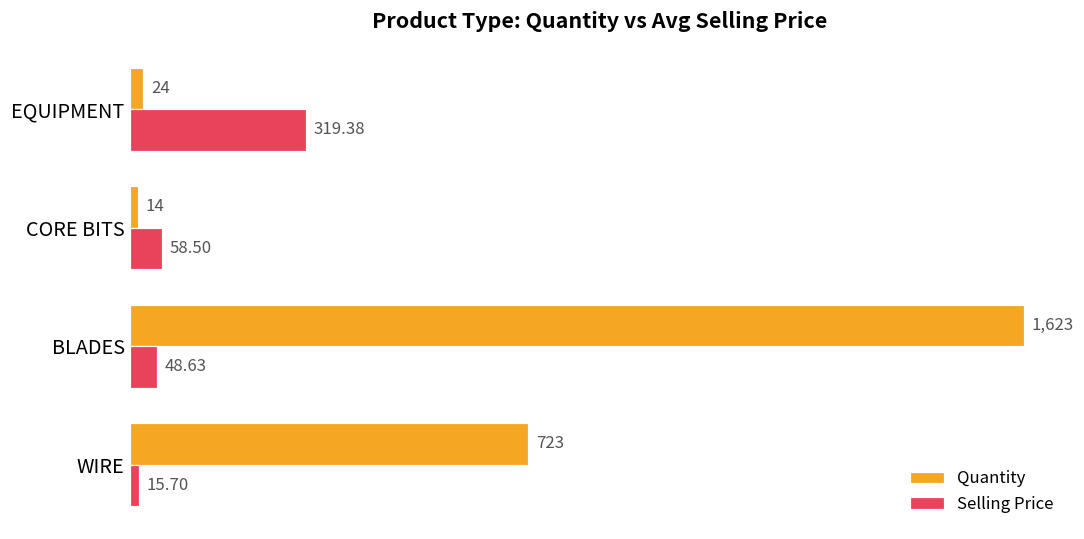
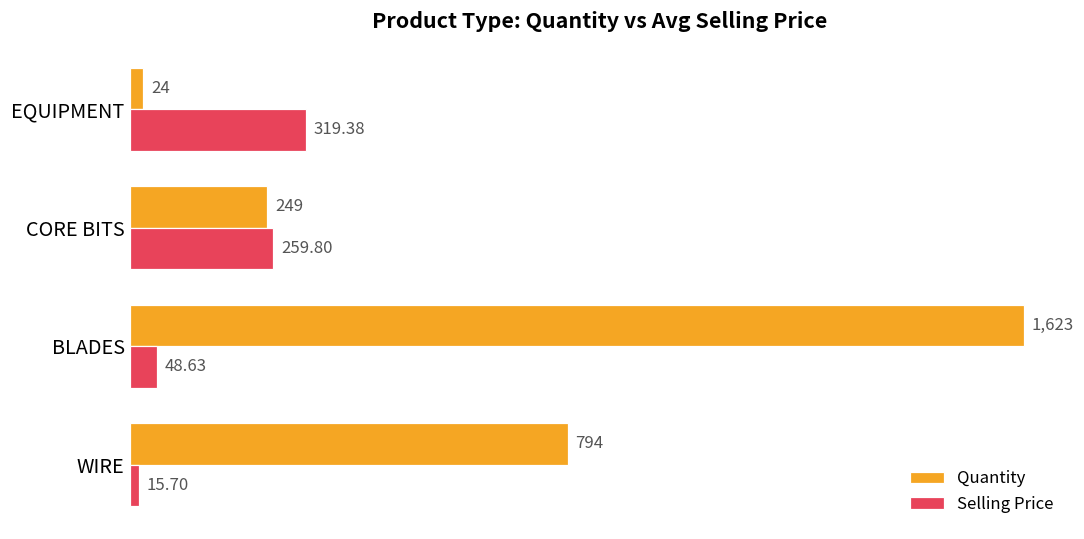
  {
    "Quantity": {
      "EQUIPMENT": "24",
-     "CORE BITS": "14",
+     "CORE BITS": "249",
      "BLADES": "1,623",
-     "WIRE": "723"
+     "WIRE": "794"
    },
    "Selling Price": {
      "EQUIPMENT": "319.38",
-     "CORE BITS": "58.50",
+     "CORE BITS": "259.80",
      "BLADES": "48.63",
      "WIRE": "15.70"
    }
  }
